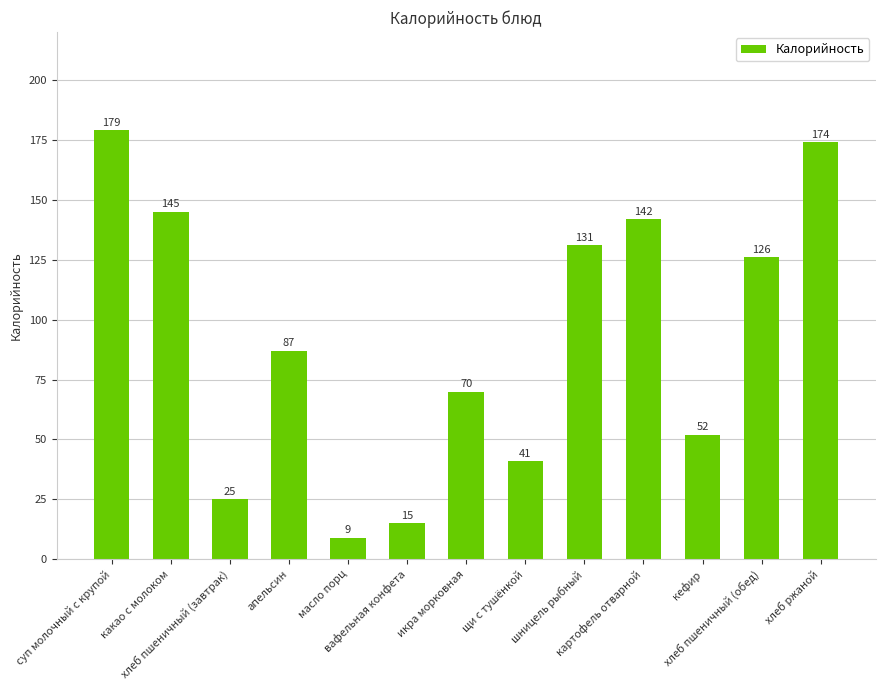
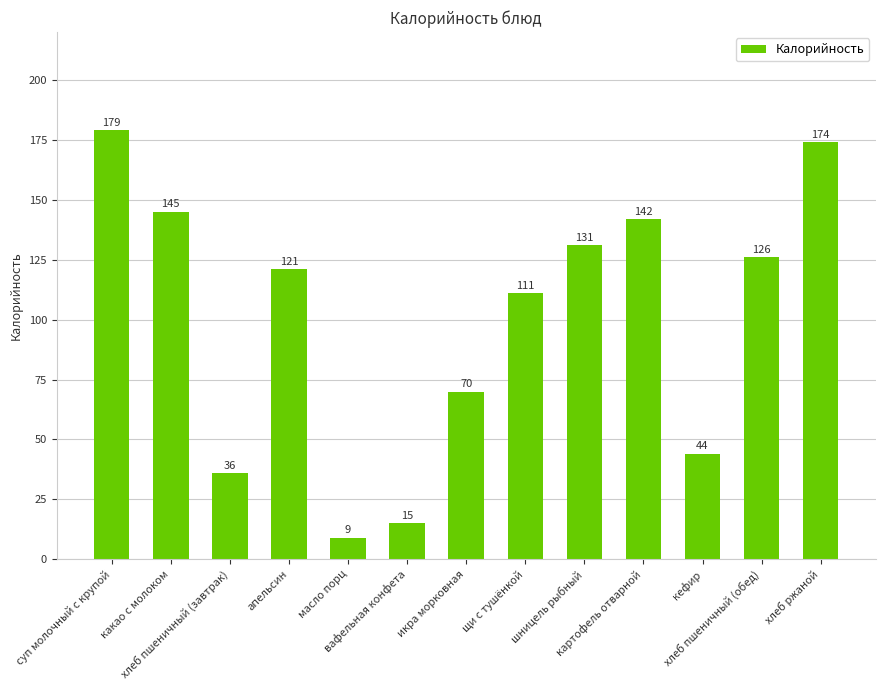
  {
    "суп молочный с крупой": 179,
    "какао с молоком": 145,
-   "хлеб пшеничный (завтрак)": 25,
-   "апельсин": 87,
+   "хлеб пшеничный (завтрак)": 36,
+   "апельсин": 121,
    "масло порц": 9,
    "вафельная конфета": 15,
    "икра морковная": 70,
-   "щи с тушёнкой": 41,
+   "щи с тушёнкой": 111,
    "шницель рыбный": 131,
    "картофель отварной": 142,
-   "кефир": 52,
+   "кефир": 44,
    "хлеб пшеничный (обед)": 126,
    "хлеб ржаной": 174
  }
